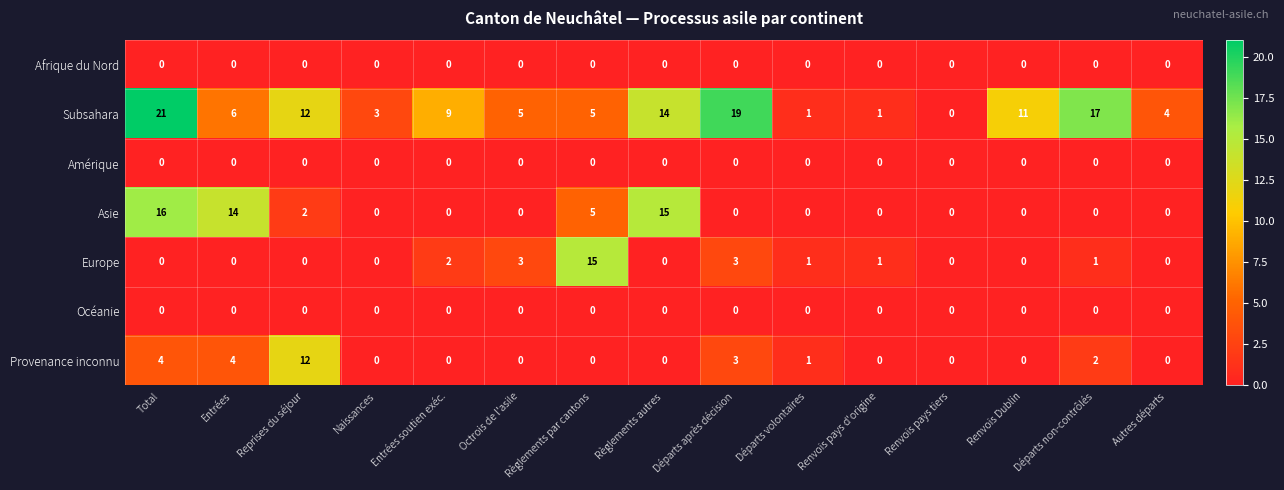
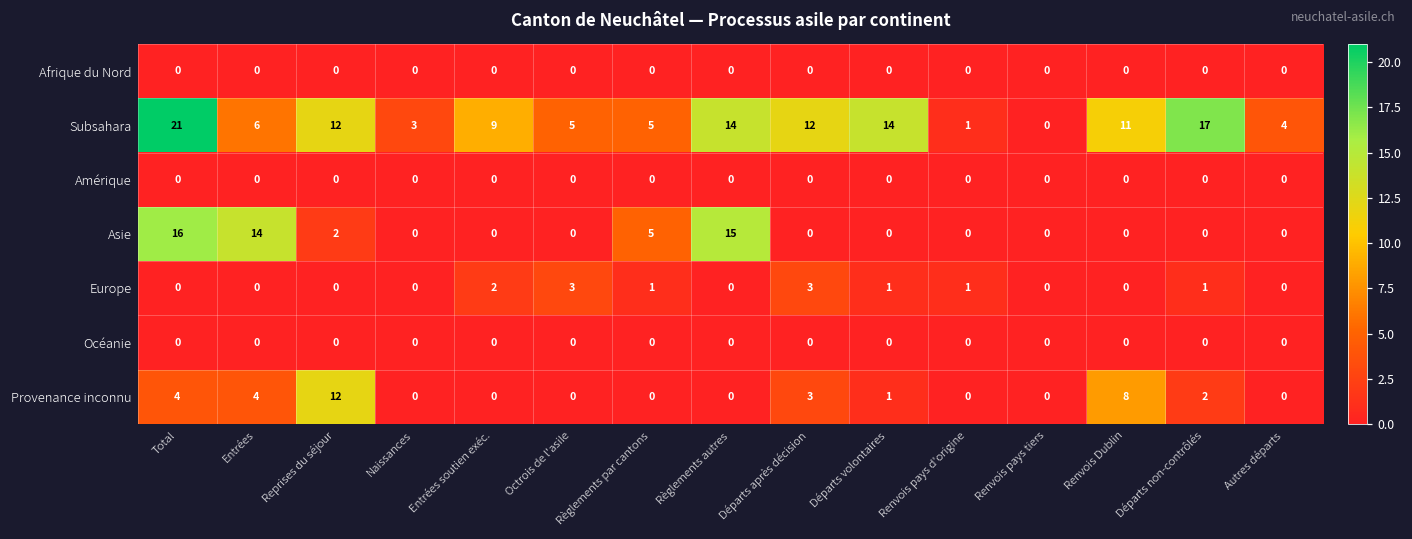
  {
    "Afrique du Nord": {
      "Total": 0,
      "Entrées": 0,
      "Reprises du séjour": 0,
      "Naissances": 0,
      "Entrées soutien exéc.": 0,
      "Octrois de l'asile": 0,
      "Règlements par cantons": 0,
      "Règlements autres": 0,
      "Départs après décision": 0,
      "Départs volontaires": 0,
      "Renvois pays d'origine": 0,
      "Renvois pays tiers": 0,
      "Renvois Dublin": 0,
      "Départs non-contrôlés": 0,
      "Autres départs": 0
    },
    "Subsahara": {
      "Total": 21,
      "Entrées": 6,
      "Reprises du séjour": 12,
      "Naissances": 3,
      "Entrées soutien exéc.": 9,
      "Octrois de l'asile": 5,
      "Règlements par cantons": 5,
      "Règlements autres": 14,
-     "Départs après décision": 19,
-     "Départs volontaires": 1,
+     "Départs après décision": 12,
+     "Départs volontaires": 14,
      "Renvois pays d'origine": 1,
      "Renvois pays tiers": 0,
      "Renvois Dublin": 11,
      "Départs non-contrôlés": 17,
      "Autres départs": 4
    },
    "Amérique": {
      "Total": 0,
      "Entrées": 0,
      "Reprises du séjour": 0,
      "Naissances": 0,
      "Entrées soutien exéc.": 0,
      "Octrois de l'asile": 0,
      "Règlements par cantons": 0,
      "Règlements autres": 0,
      "Départs après décision": 0,
      "Départs volontaires": 0,
      "Renvois pays d'origine": 0,
      "Renvois pays tiers": 0,
      "Renvois Dublin": 0,
      "Départs non-contrôlés": 0,
      "Autres départs": 0
    },
    "Asie": {
      "Total": 16,
      "Entrées": 14,
      "Reprises du séjour": 2,
      "Naissances": 0,
      "Entrées soutien exéc.": 0,
      "Octrois de l'asile": 0,
      "Règlements par cantons": 5,
      "Règlements autres": 15,
      "Départs après décision": 0,
      "Départs volontaires": 0,
      "Renvois pays d'origine": 0,
      "Renvois pays tiers": 0,
      "Renvois Dublin": 0,
      "Départs non-contrôlés": 0,
      "Autres départs": 0
    },
    "Europe": {
      "Total": 0,
      "Entrées": 0,
      "Reprises du séjour": 0,
      "Naissances": 0,
      "Entrées soutien exéc.": 2,
      "Octrois de l'asile": 3,
-     "Règlements par cantons": 15,
+     "Règlements par cantons": 1,
      "Règlements autres": 0,
      "Départs après décision": 3,
      "Départs volontaires": 1,
      "Renvois pays d'origine": 1,
      "Renvois pays tiers": 0,
      "Renvois Dublin": 0,
      "Départs non-contrôlés": 1,
      "Autres départs": 0
    },
    "Océanie": {
      "Total": 0,
      "Entrées": 0,
      "Reprises du séjour": 0,
      "Naissances": 0,
      "Entrées soutien exéc.": 0,
      "Octrois de l'asile": 0,
      "Règlements par cantons": 0,
      "Règlements autres": 0,
      "Départs après décision": 0,
      "Départs volontaires": 0,
      "Renvois pays d'origine": 0,
      "Renvois pays tiers": 0,
      "Renvois Dublin": 0,
      "Départs non-contrôlés": 0,
      "Autres départs": 0
    },
    "Provenance inconnu": {
      "Total": 4,
      "Entrées": 4,
      "Reprises du séjour": 12,
      "Naissances": 0,
      "Entrées soutien exéc.": 0,
      "Octrois de l'asile": 0,
      "Règlements par cantons": 0,
      "Règlements autres": 0,
      "Départs après décision": 3,
      "Départs volontaires": 1,
      "Renvois pays d'origine": 0,
      "Renvois pays tiers": 0,
-     "Renvois Dublin": 0,
+     "Renvois Dublin": 8,
      "Départs non-contrôlés": 2,
      "Autres départs": 0
    }
  }
